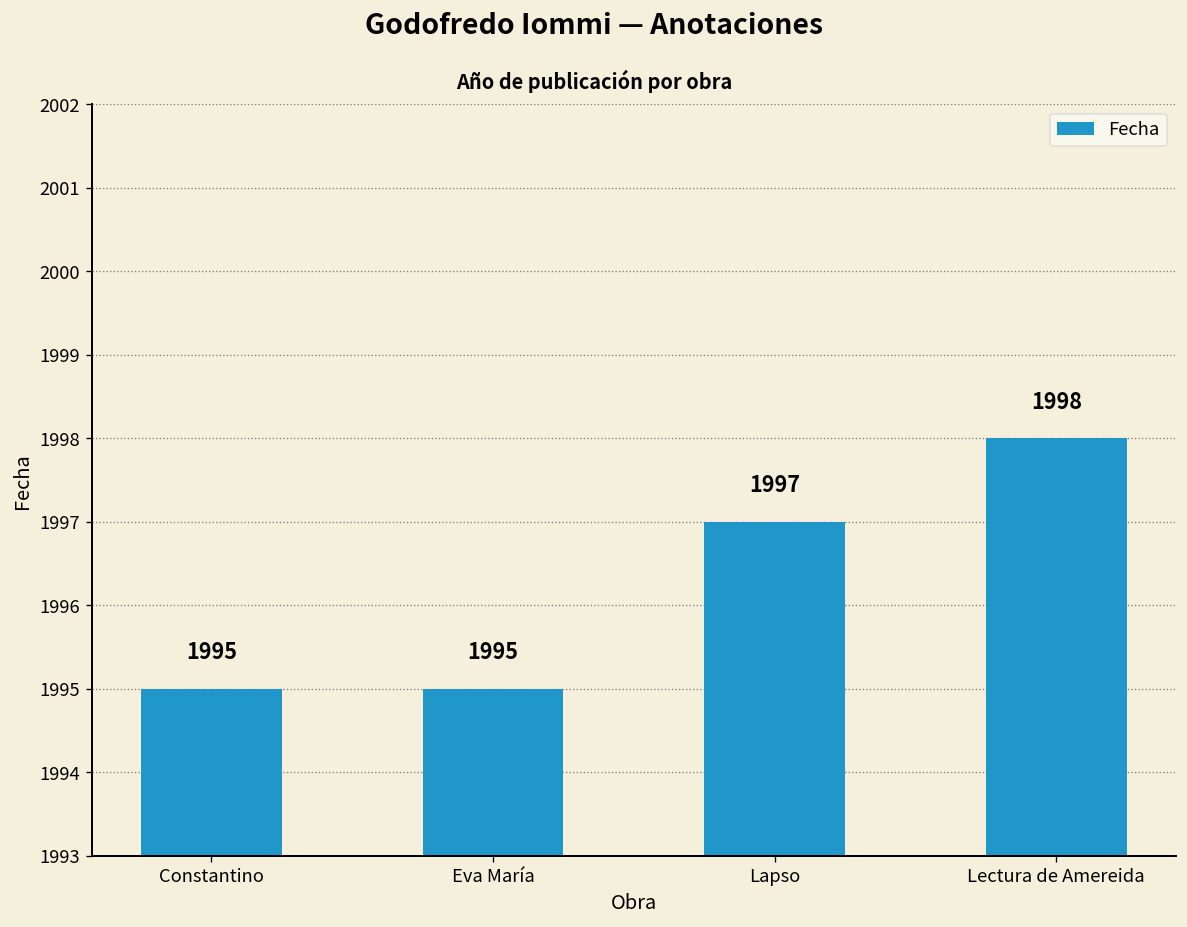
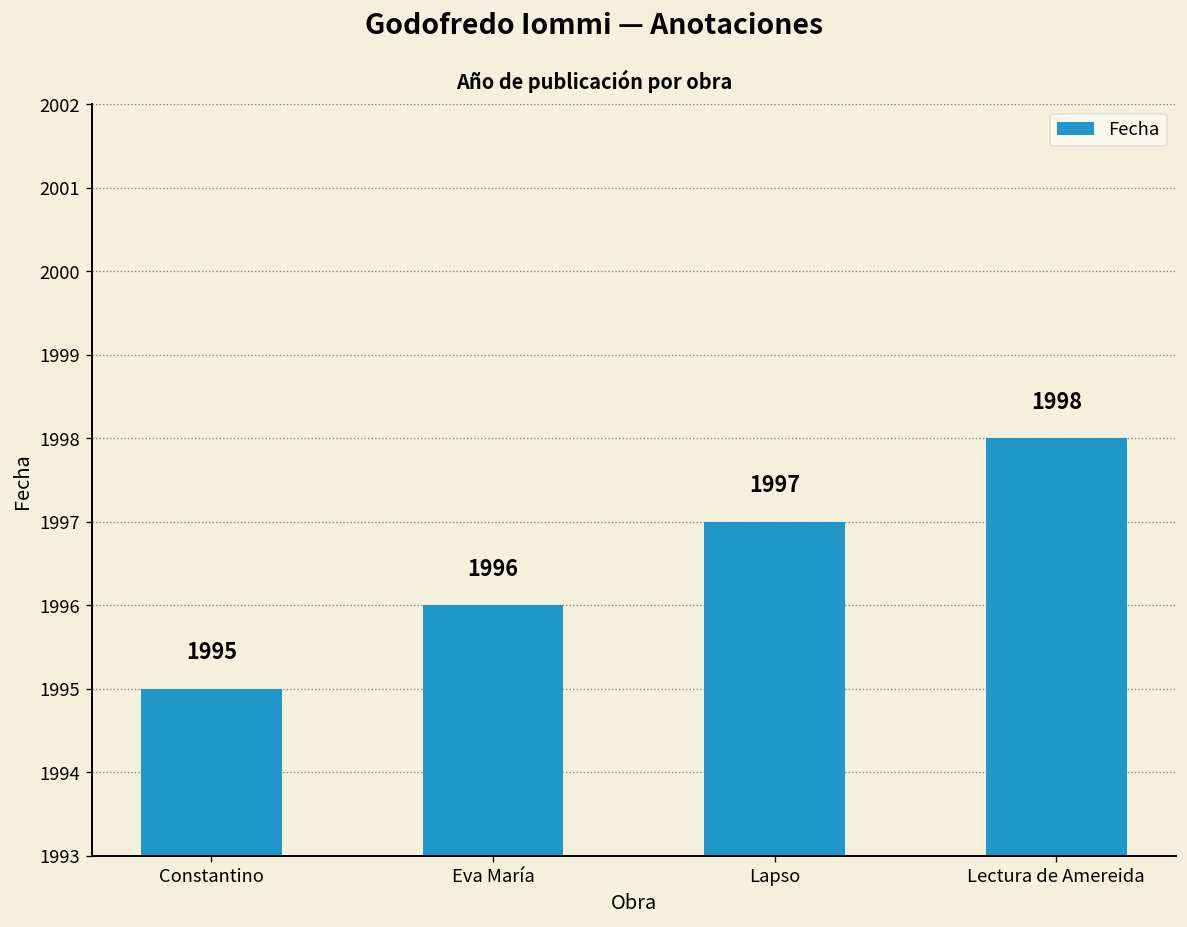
  {
    "Constantino": 1995,
-   "Eva María": 1995,
+   "Eva María": 1996,
    "Lapso": 1997,
    "Lectura de Amereida": 1998
  }
